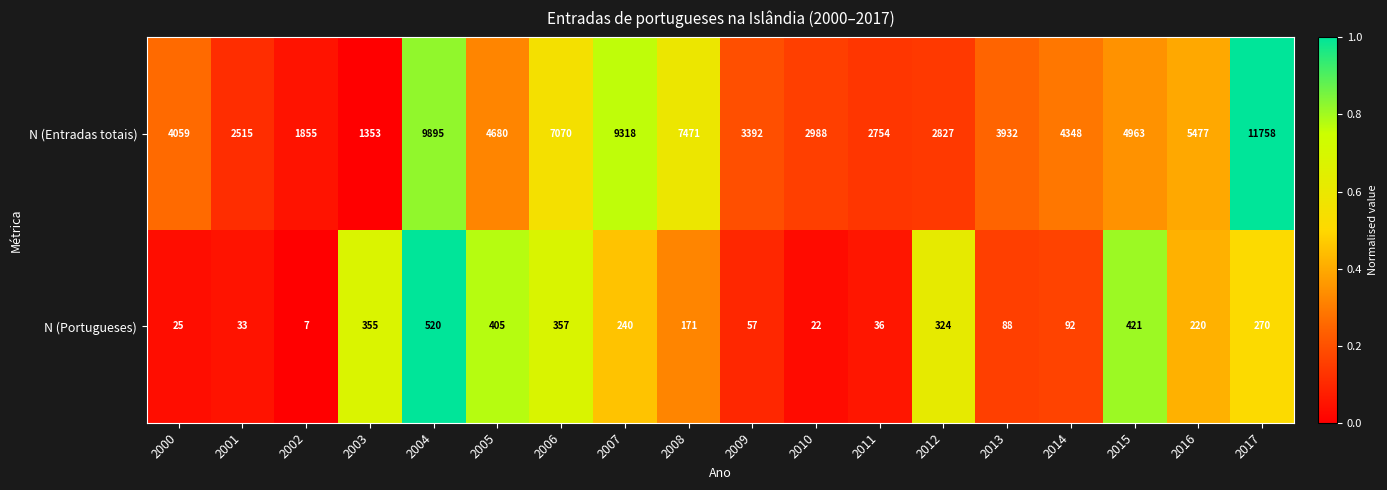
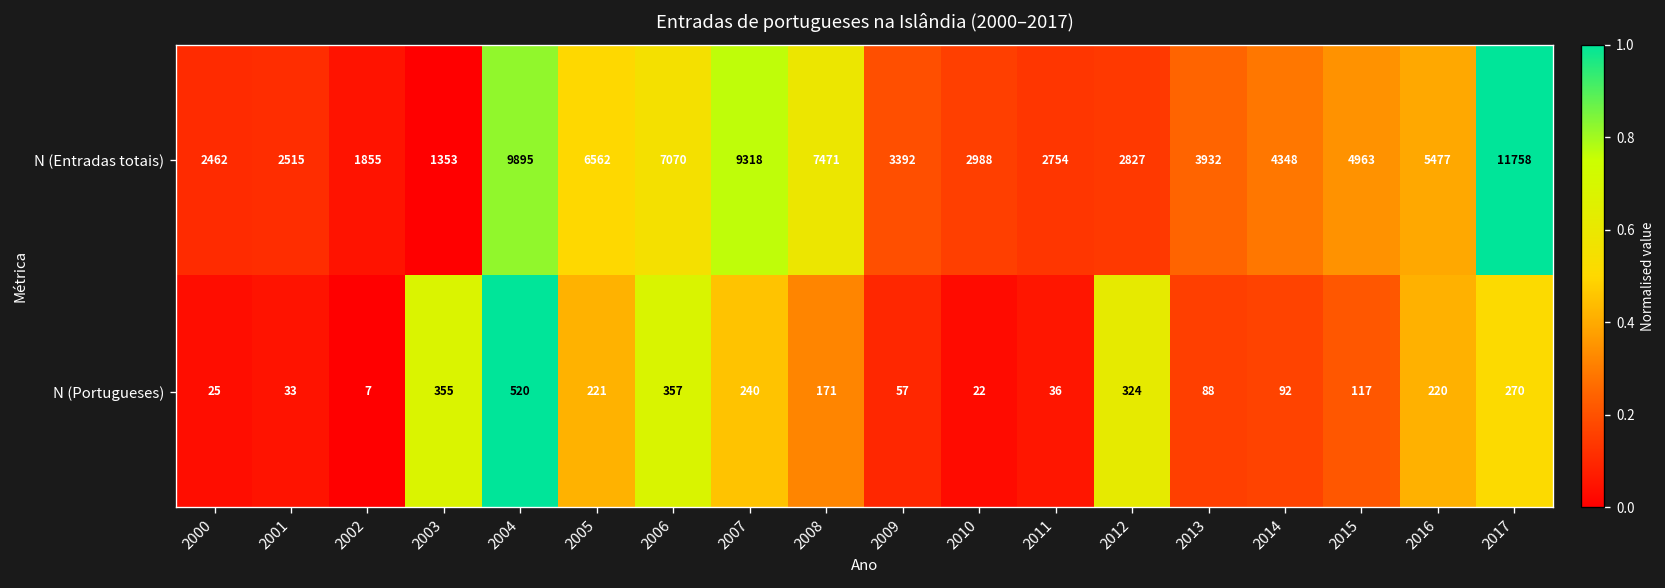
  {
    "N (Entradas totais)": {
-     "2000": 4059,
+     "2000": 2462,
      "2001": 2515,
      "2002": 1855,
      "2003": 1353,
      "2004": 9895,
-     "2005": 4680,
+     "2005": 6562,
      "2006": 7070,
      "2007": 9318,
      "2008": 7471,
      "2009": 3392,
      "2010": 2988,
      "2011": 2754,
      "2012": 2827,
      "2013": 3932,
      "2014": 4348,
      "2015": 4963,
      "2016": 5477,
      "2017": 11758
    },
    "N (Portugueses)": {
      "2000": 25,
      "2001": 33,
      "2002": 7,
      "2003": 355,
      "2004": 520,
-     "2005": 405,
+     "2005": 221,
      "2006": 357,
      "2007": 240,
      "2008": 171,
      "2009": 57,
      "2010": 22,
      "2011": 36,
      "2012": 324,
      "2013": 88,
      "2014": 92,
-     "2015": 421,
+     "2015": 117,
      "2016": 220,
      "2017": 270
    }
  }
